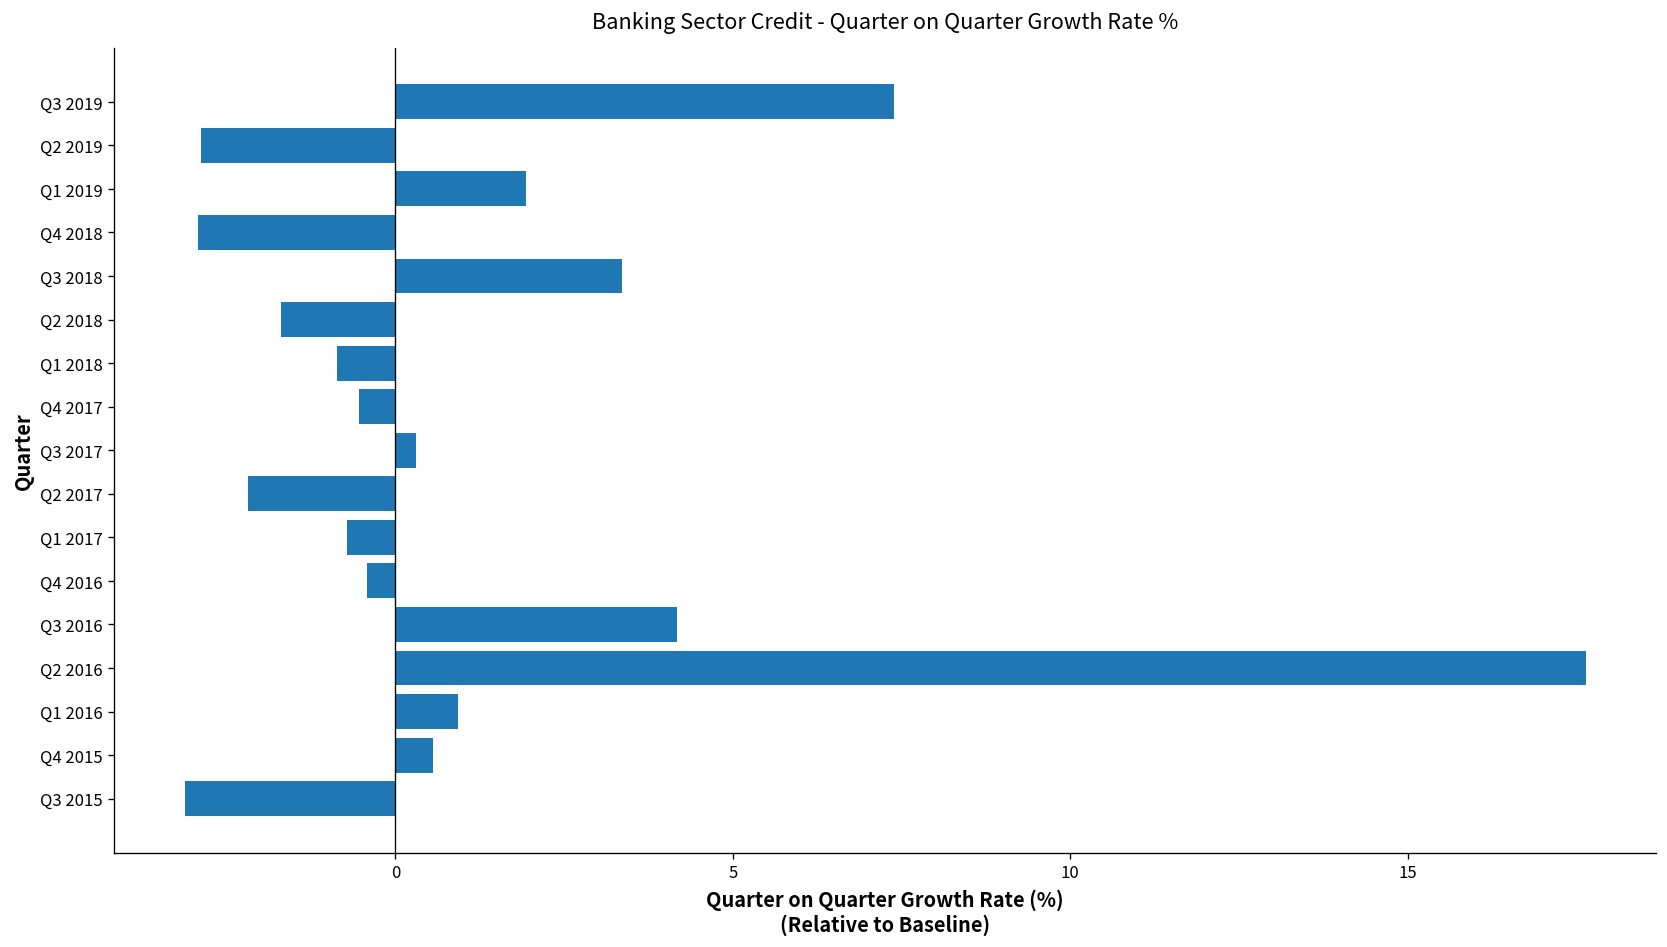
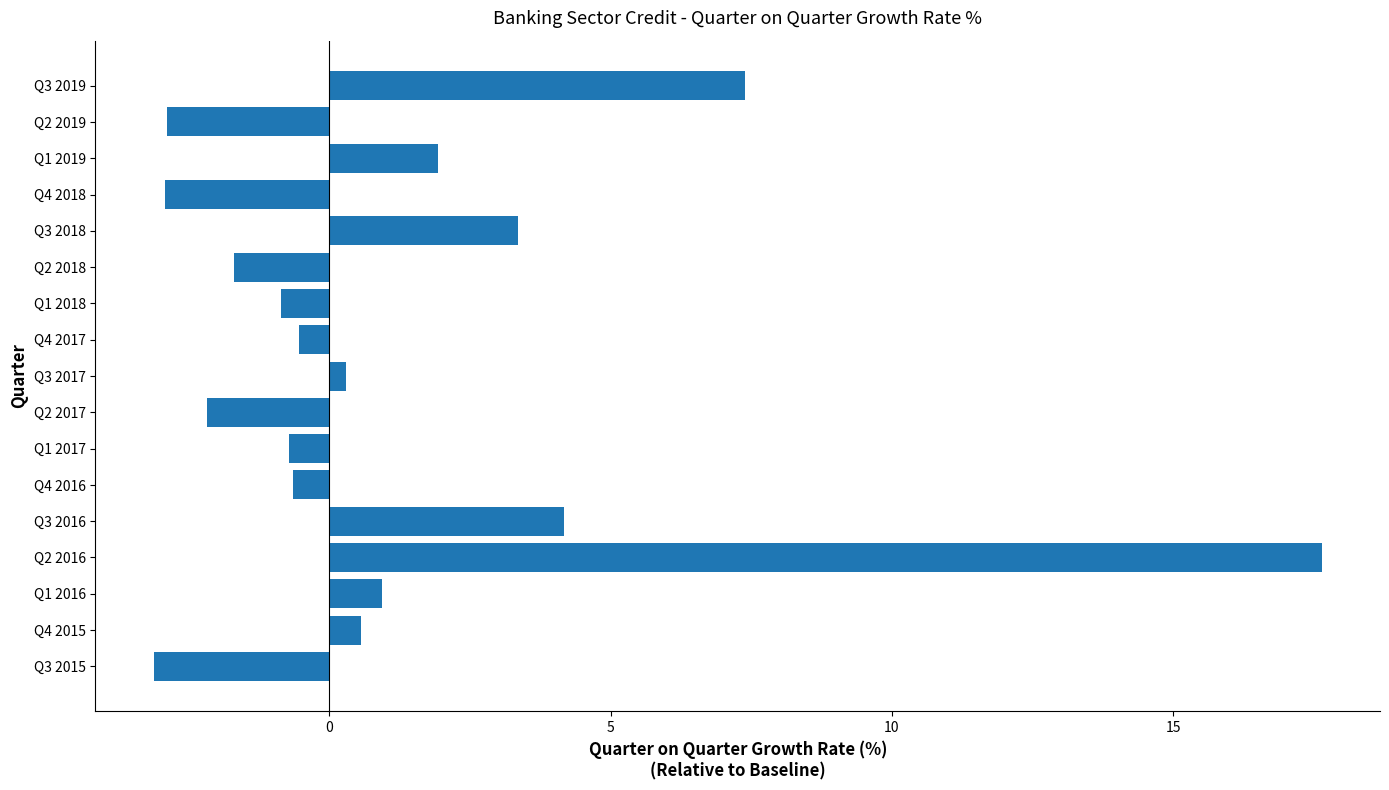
  {
    "Q3 2019": 7.4,
    "Q2 2019": -2.9,
    "Q1 2019": 1.9,
    "Q4 2018": -2.9,
    "Q3 2018": 3.4,
    "Q2 2018": -1.7,
    "Q1 2018": -0.9,
    "Q4 2017": -0.5,
    "Q3 2017": 0.3,
    "Q2 2017": -2.2,
    "Q1 2017": -0.7,
-   "Q4 2016": -0.4,
+   "Q4 2016": -0.7,
    "Q3 2016": 4.2,
    "Q2 2016": 17.6,
    "Q1 2016": 0.9,
    "Q4 2015": 0.6,
    "Q3 2015": -3.1
  }
